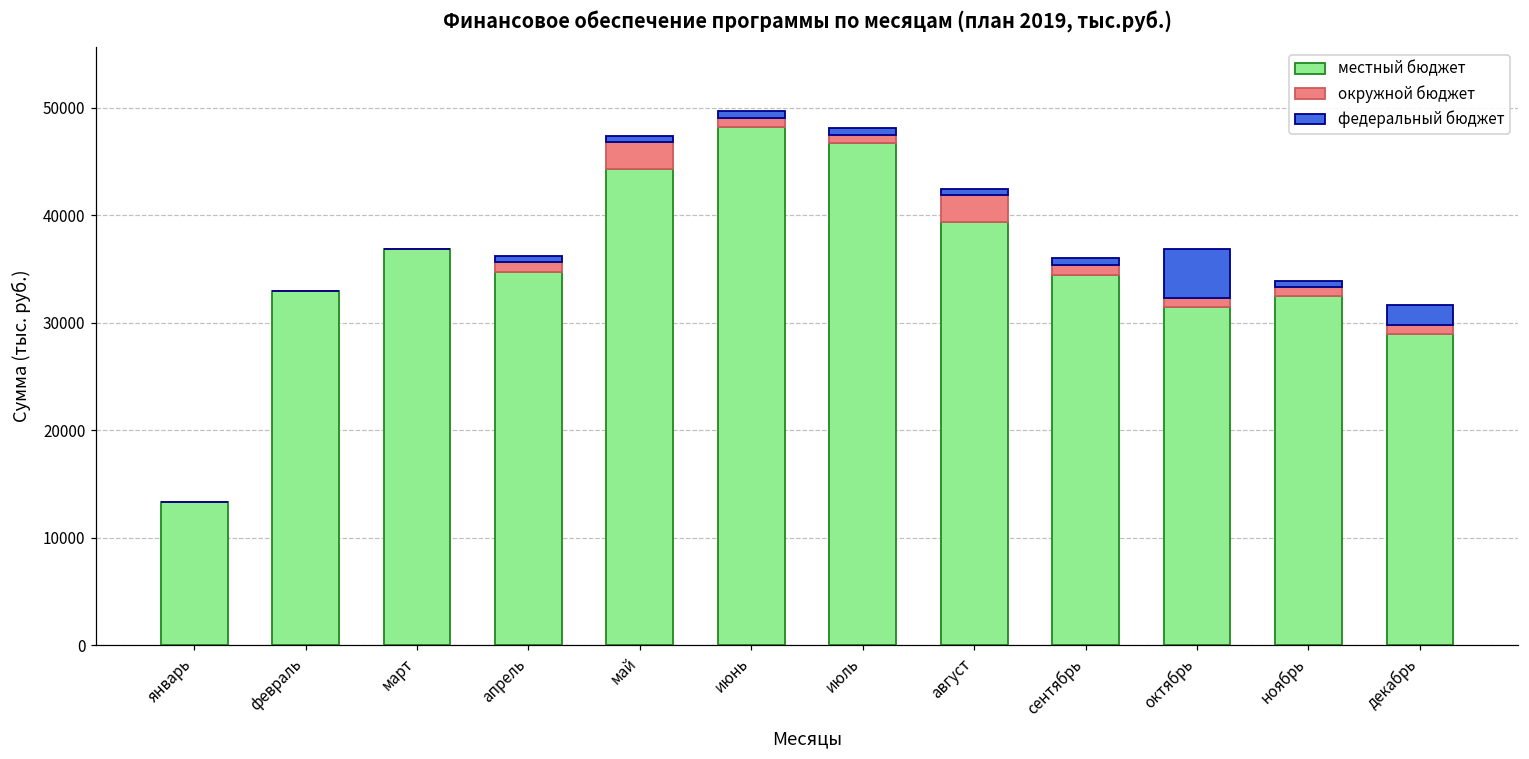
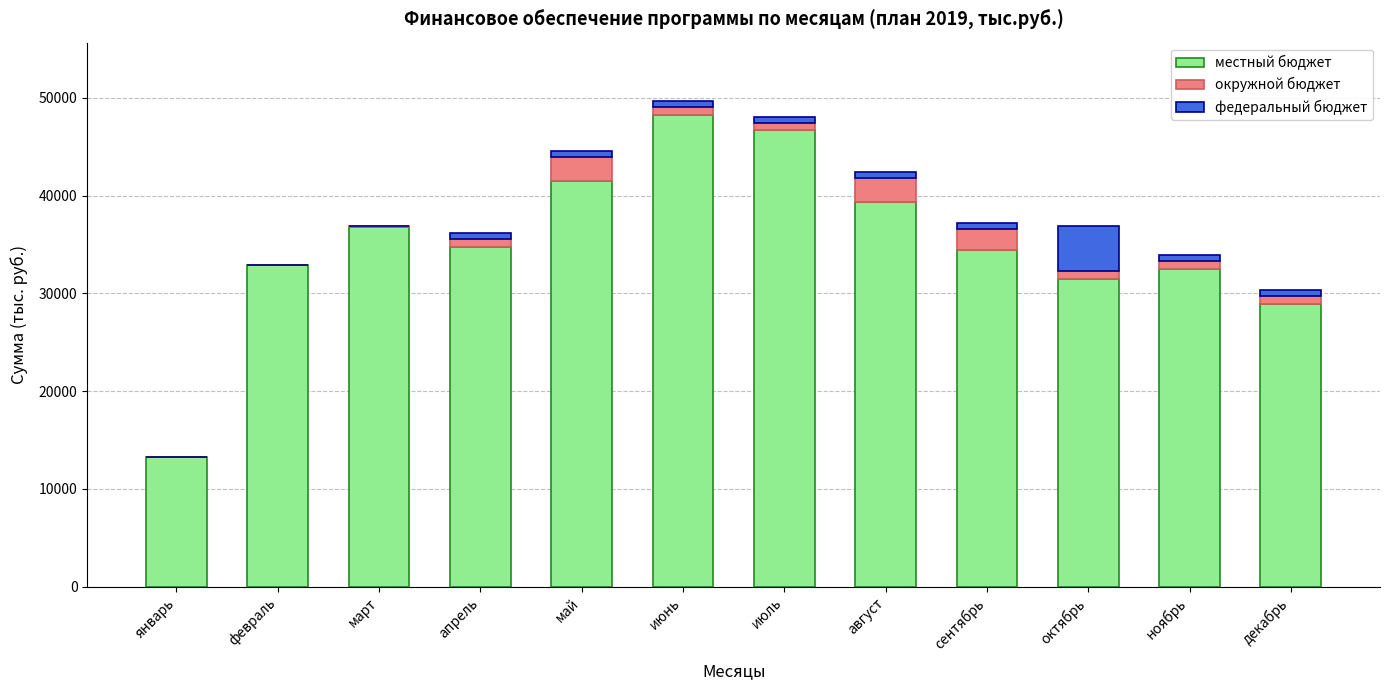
  {
    "местный бюджет": {
      "январь": 13000,
      "февраль": 33000,
      "март": 37000,
      "апрель": 35000,
-     "май": 44000,
+     "май": 41000,
      "июнь": 48000,
      "июль": 47000,
      "август": 39000,
      "сентябрь": 34000,
      "октябрь": 31000,
      "ноябрь": 32000,
      "декабрь": 29000
    },
    "окружной бюджет": {
      "январь": 0,
      "февраль": 0,
      "апрель": 1000,
      "май": 2000,
      "июнь": 1000,
      "июль": 1000,
      "август": 2000,
-     "сентябрь": 1000,
+     "сентябрь": 2000,
      "октябрь": 1000,
      "ноябрь": 1000,
      "декабрь": 1000
    },
    "федеральный бюджет": {
      "январь": 0,
      "февраль": 0,
      "март": 0,
      "апрель": 1000,
      "май": 1000,
      "июнь": 1000,
      "июль": 1000,
      "август": 1000,
      "сентябрь": 1000,
      "октябрь": 5000,
      "ноябрь": 1000,
-     "декабрь": 2000
+     "декабрь": 1000
    }
  }
